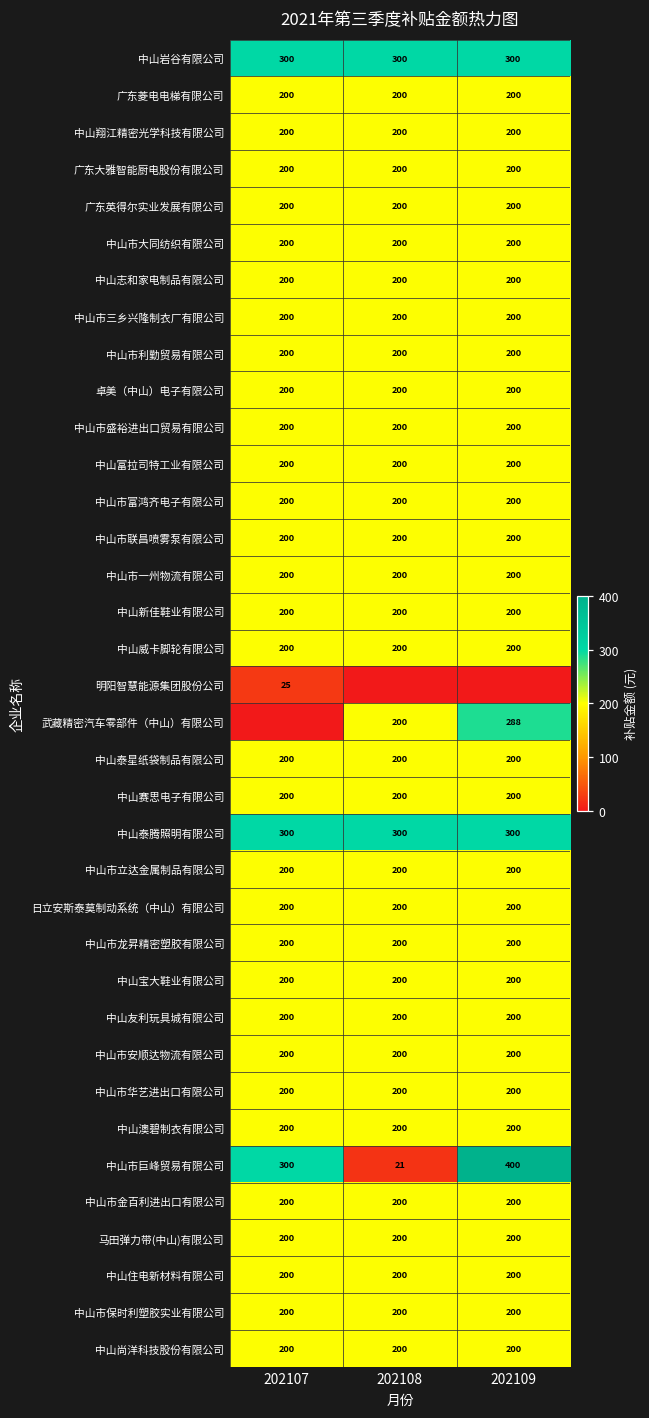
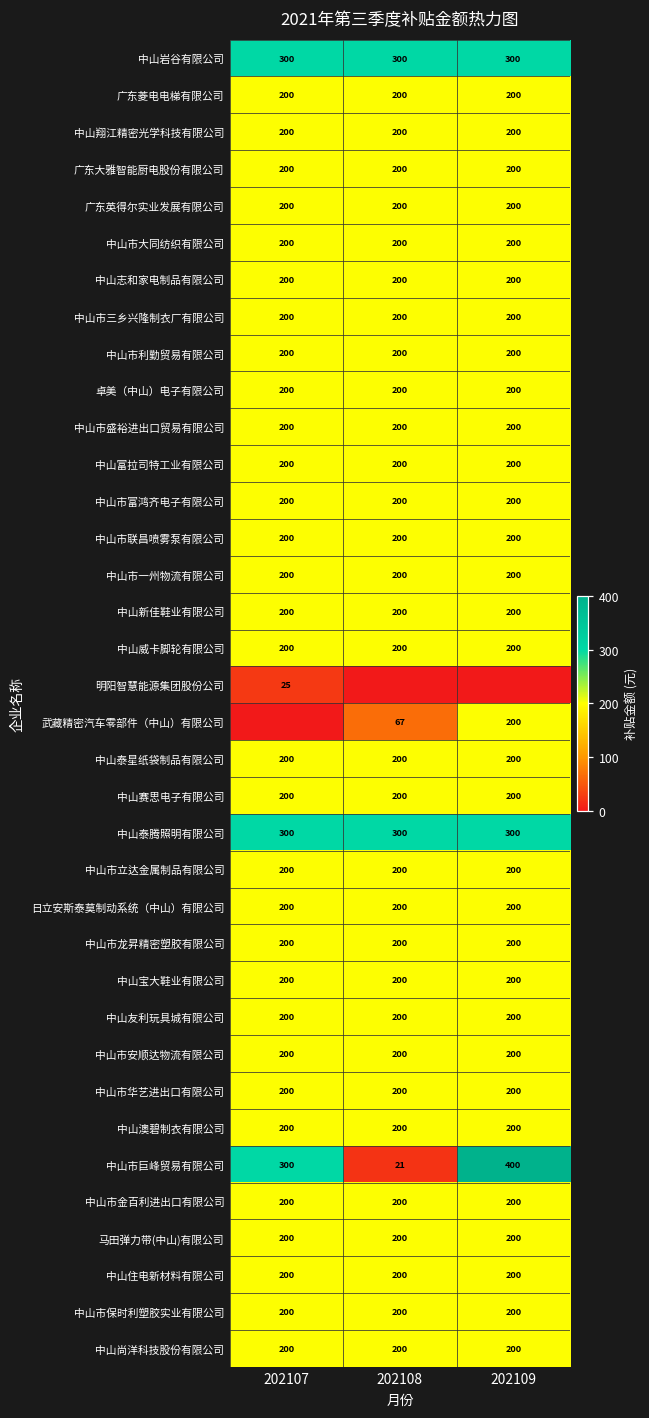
  {
    "中山岩谷有限公司": {
      "202107": 300,
      "202108": 300,
      "202109": 300
    },
    "广东菱电电梯有限公司": {
      "202107": 200,
      "202108": 200,
      "202109": 200
    },
    "中山翔江精密光学科技有限公司": {
      "202107": 200,
      "202108": 200,
      "202109": 200
    },
    "广东大雅智能厨电股份有限公司": {
      "202107": 200,
      "202108": 200,
      "202109": 200
    },
    "广东英得尔实业发展有限公司": {
      "202107": 200,
      "202108": 200,
      "202109": 200
    },
    "中山市大同纺织有限公司": {
      "202107": 200,
      "202108": 200,
      "202109": 200
    },
    "中山志和家电制品有限公司": {
      "202107": 200,
      "202108": 200,
      "202109": 200
    },
    "中山市三乡兴隆制衣厂有限公司": {
      "202107": 200,
      "202108": 200,
      "202109": 200
    },
    "中山市利勤贸易有限公司": {
      "202107": 200,
      "202108": 200,
      "202109": 200
    },
    "卓美（中山）电子有限公司": {
      "202107": 200,
      "202108": 200,
      "202109": 200
    },
    "中山市盛裕进出口贸易有限公司": {
      "202107": 200,
      "202108": 200,
      "202109": 200
    },
    "中山富拉司特工业有限公司": {
      "202107": 200,
      "202108": 200,
      "202109": 200
    },
    "中山市富鸿齐电子有限公司": {
      "202107": 200,
      "202108": 200,
      "202109": 200
    },
    "中山市联昌喷雾泵有限公司": {
      "202107": 200,
      "202108": 200,
      "202109": 200
    },
    "中山市一州物流有限公司": {
      "202107": 200,
      "202108": 200,
      "202109": 200
    },
    "中山新佳鞋业有限公司": {
      "202107": 200,
      "202108": 200,
      "202109": 200
    },
    "中山威卡脚轮有限公司": {
      "202107": 200,
      "202108": 200,
      "202109": 200
    },
    "明阳智慧能源集团股份公司": {
      "202107": 25
    },
    "武藏精密汽车零部件（中山）有限公司": {
-     "202108": 200,
-     "202109": 288
+     "202108": 67,
+     "202109": 200
    },
    "中山泰星纸袋制品有限公司": {
      "202107": 200,
      "202108": 200,
      "202109": 200
    },
    "中山赛思电子有限公司": {
      "202107": 200,
      "202108": 200,
      "202109": 200
    },
    "中山泰腾照明有限公司": {
      "202107": 300,
      "202108": 300,
      "202109": 300
    },
    "中山市立达金属制品有限公司": {
      "202107": 200,
      "202108": 200,
      "202109": 200
    },
    "日立安斯泰莫制动系统（中山）有限公司": {
      "202107": 200,
      "202108": 200,
      "202109": 200
    },
    "中山市龙昇精密塑胶有限公司": {
      "202107": 200,
      "202108": 200,
      "202109": 200
    },
    "中山宝大鞋业有限公司": {
      "202107": 200,
      "202108": 200,
      "202109": 200
    },
    "中山友利玩具城有限公司": {
      "202107": 200,
      "202108": 200,
      "202109": 200
    },
    "中山市安顺达物流有限公司": {
      "202107": 200,
      "202108": 200,
      "202109": 200
    },
    "中山市华艺进出口有限公司": {
      "202107": 200,
      "202108": 200,
      "202109": 200
    },
    "中山澳碧制衣有限公司": {
      "202107": 200,
      "202108": 200,
      "202109": 200
    },
    "中山市巨峰贸易有限公司": {
      "202107": 300,
      "202108": 21,
      "202109": 400
    },
    "中山市金百利进出口有限公司": {
      "202107": 200,
      "202108": 200,
      "202109": 200
    },
    "马田弹力带(中山)有限公司": {
      "202107": 200,
      "202108": 200,
      "202109": 200
    },
    "中山住电新材料有限公司": {
      "202107": 200,
      "202108": 200,
      "202109": 200
    },
    "中山市保时利塑胶实业有限公司": {
      "202107": 200,
      "202108": 200,
      "202109": 200
    },
    "中山尚洋科技股份有限公司": {
      "202107": 200,
      "202108": 200,
      "202109": 200
    }
  }
